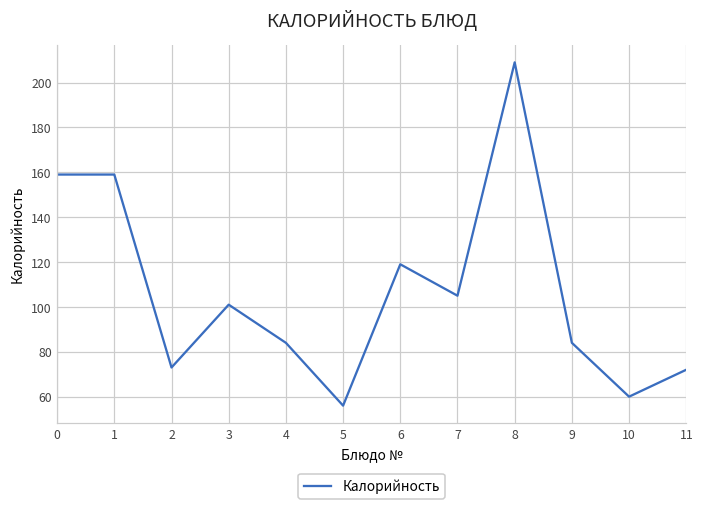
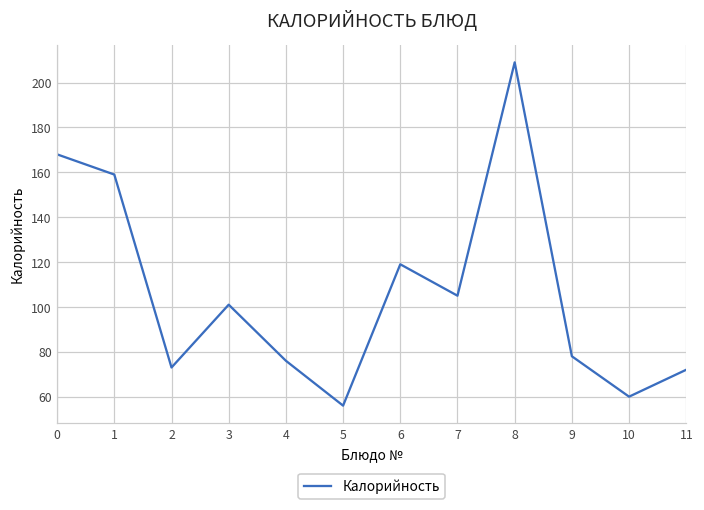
  {
-   "0": 159,
+   "0": 168,
    "1": 159,
    "2": 73,
    "3": 101,
-   "4": 84,
+   "4": 76,
    "5": 56,
    "6": 119,
    "7": 105,
    "8": 209,
-   "9": 84,
+   "9": 78,
    "10": 60,
    "11": 72
  }
